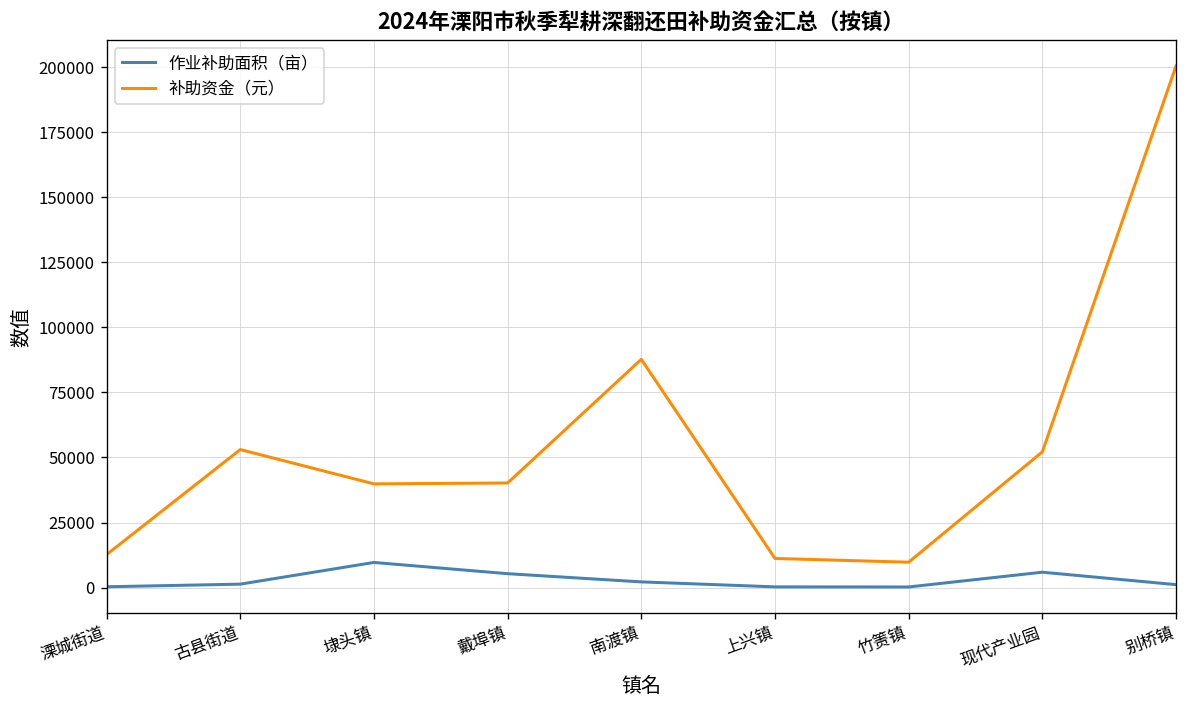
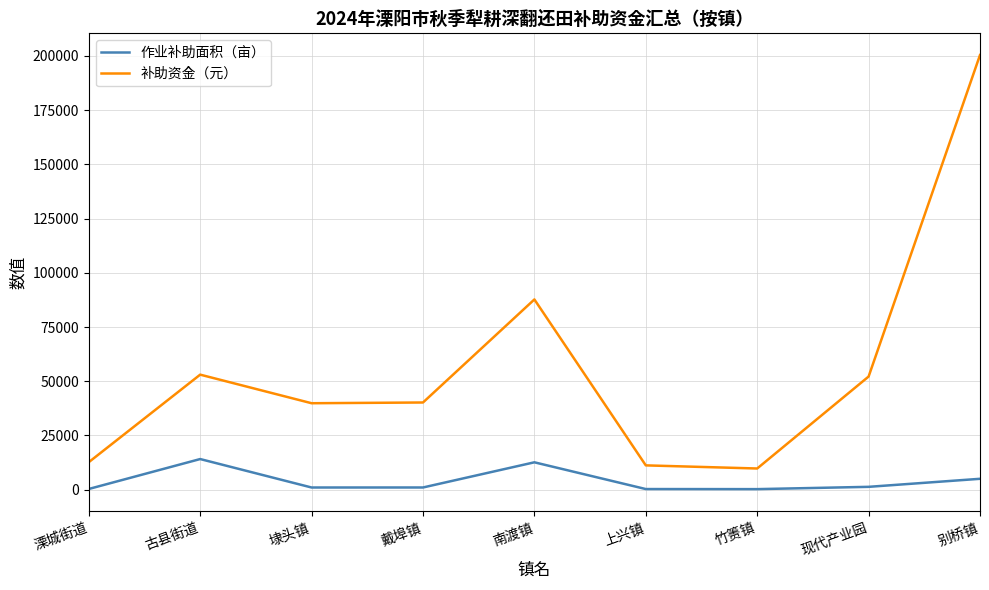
  {
    "作业补助面积（亩）": {
      "溧城街道": 0,
-     "古县街道": 1000,
-     "埭头镇": 10000,
-     "戴埠镇": 5000,
-     "南渡镇": 2000,
+     "古县街道": 14000,
+     "埭头镇": 1000,
+     "戴埠镇": 1000,
+     "南渡镇": 13000,
      "上兴镇": 0,
      "竹箦镇": 0,
-     "现代产业园": 6000,
-     "别桥镇": 1000
+     "现代产业园": 1000,
+     "别桥镇": 5000
    },
    "补助资金（元）": {
      "溧城街道": 13000,
      "古县街道": 53000,
      "埭头镇": 40000,
      "戴埠镇": 40000,
      "南渡镇": 88000,
      "上兴镇": 11000,
      "竹箦镇": 10000,
      "现代产业园": 52000,
      "别桥镇": 200000
    }
  }
